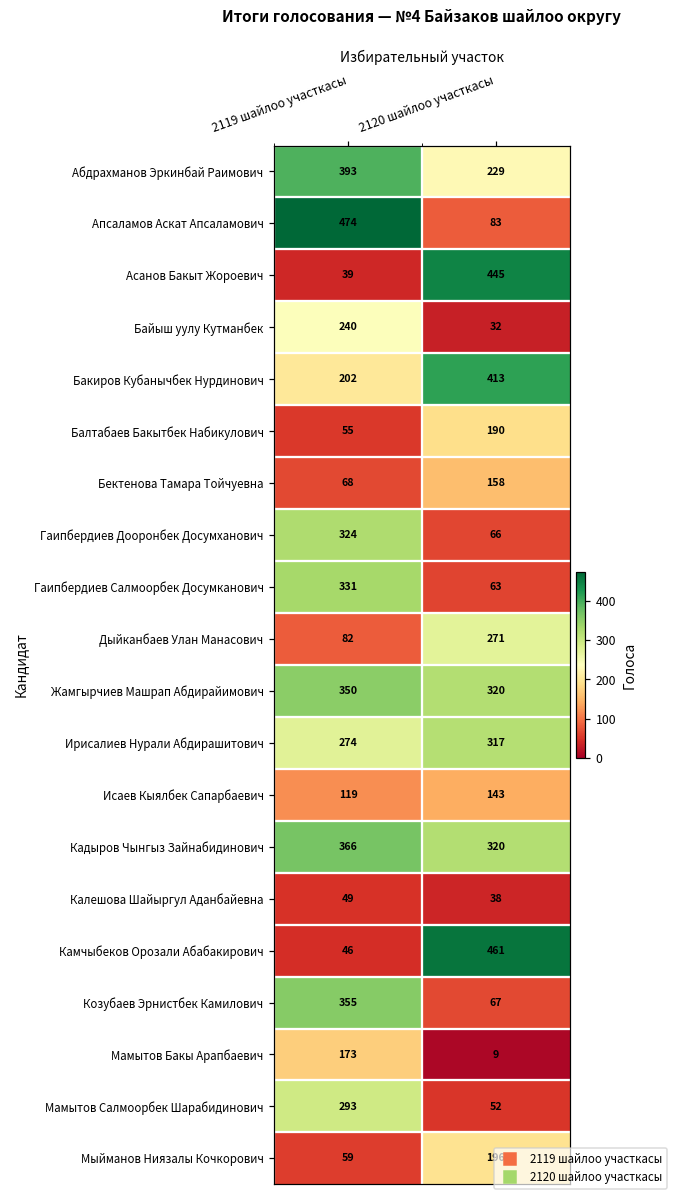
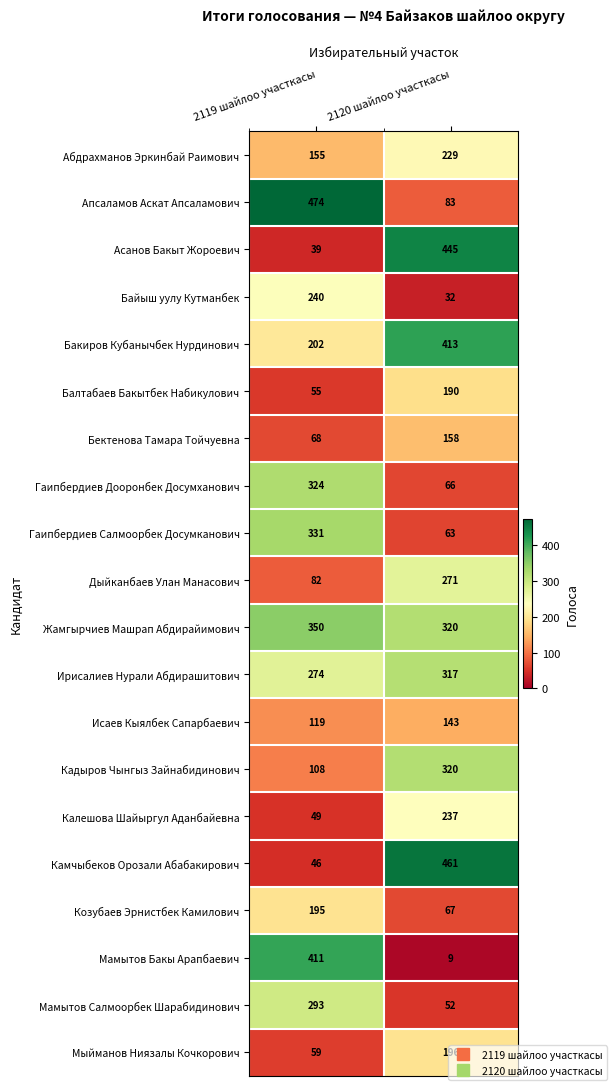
  {
    "Абдрахманов Эркинбай Раимович": {
-     "2119 шайлоо участкасы": 393,
+     "2119 шайлоо участкасы": 155,
      "2120 шайлоо участкасы": 229
    },
    "Апсаламов Аскат Апсаламович": {
      "2119 шайлоо участкасы": 474,
      "2120 шайлоо участкасы": 83
    },
    "Асанов Бакыт Жороевич": {
      "2119 шайлоо участкасы": 39,
      "2120 шайлоо участкасы": 445
    },
    "Байыш уулу Кутманбек": {
      "2119 шайлоо участкасы": 240,
      "2120 шайлоо участкасы": 32
    },
    "Бакиров Кубанычбек Нурдинович": {
      "2119 шайлоо участкасы": 202,
      "2120 шайлоо участкасы": 413
    },
    "Балтабаев Бакытбек Набикулович": {
      "2119 шайлоо участкасы": 55,
      "2120 шайлоо участкасы": 190
    },
    "Бектенова Тамара Тойчуевна": {
      "2119 шайлоо участкасы": 68,
      "2120 шайлоо участкасы": 158
    },
    "Гаипбердиев Дооронбек Досумханович": {
      "2119 шайлоо участкасы": 324,
      "2120 шайлоо участкасы": 66
    },
    "Гаипбердиев Салмоорбек Досумканович": {
      "2119 шайлоо участкасы": 331,
      "2120 шайлоо участкасы": 63
    },
    "Дыйканбаев Улан Манасович": {
      "2119 шайлоо участкасы": 82,
      "2120 шайлоо участкасы": 271
    },
    "Жамгырчиев Машрап Абдирайимович": {
      "2119 шайлоо участкасы": 350,
      "2120 шайлоо участкасы": 320
    },
    "Ирисалиев Нурали Абдирашитович": {
      "2119 шайлоо участкасы": 274,
      "2120 шайлоо участкасы": 317
    },
    "Исаев Кыялбек Сапарбаевич": {
      "2119 шайлоо участкасы": 119,
      "2120 шайлоо участкасы": 143
    },
    "Кадыров Чынгыз Зайнабидинович": {
-     "2119 шайлоо участкасы": 366,
+     "2119 шайлоо участкасы": 108,
      "2120 шайлоо участкасы": 320
    },
    "Калешова Шайыргул Аданбайевна": {
      "2119 шайлоо участкасы": 49,
-     "2120 шайлоо участкасы": 38
+     "2120 шайлоо участкасы": 237
    },
    "Камчыбеков Орозали Абабакирович": {
      "2119 шайлоо участкасы": 46,
      "2120 шайлоо участкасы": 461
    },
    "Козубаев Эрнистбек Камилович": {
-     "2119 шайлоо участкасы": 355,
+     "2119 шайлоо участкасы": 195,
      "2120 шайлоо участкасы": 67
    },
    "Мамытов Бакы Арапбаевич": {
-     "2119 шайлоо участкасы": 173,
+     "2119 шайлоо участкасы": 411,
      "2120 шайлоо участкасы": 9
    },
    "Мамытов Салмоорбек Шарабидинович": {
      "2119 шайлоо участкасы": 293,
      "2120 шайлоо участкасы": 52
    },
    "Мыйманов Ниязалы Кочкорович": {
      "2119 шайлоо участкасы": 59
    }
  }
